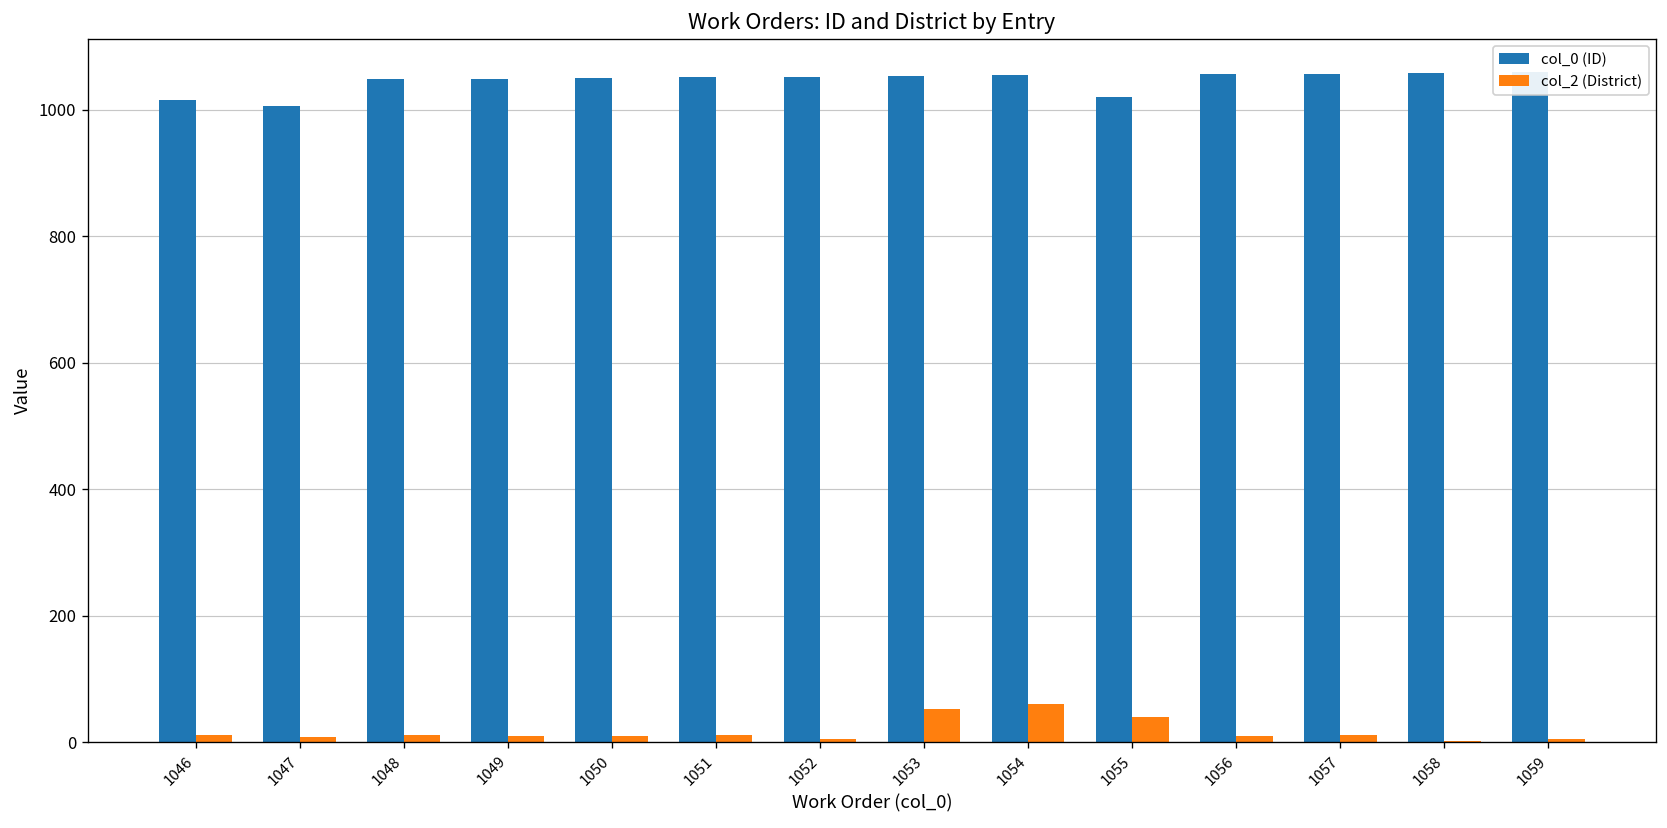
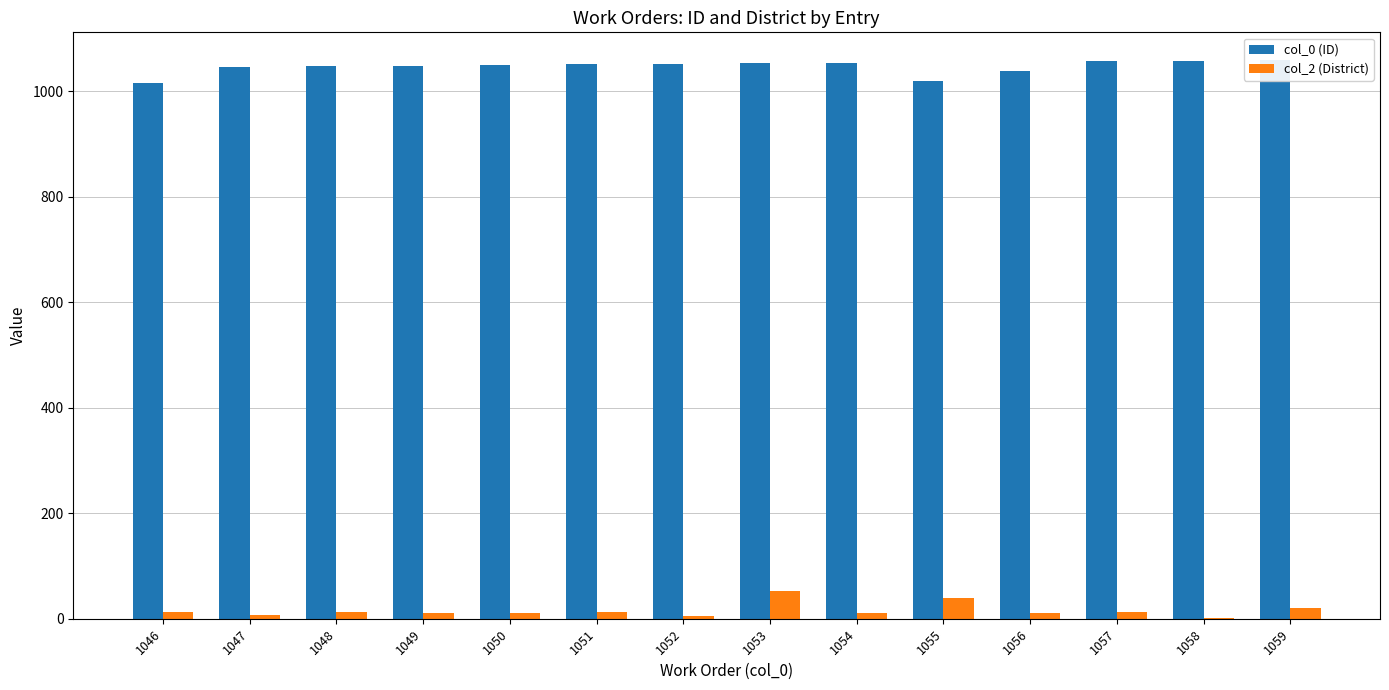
  {
    "col_0 (ID)": {
      "1046": 1020,
-     "1047": 1010,
+     "1047": 1050,
      "1048": 1050,
      "1049": 1050,
      "1050": 1050,
      "1051": 1050,
      "1052": 1050,
      "1053": 1050,
      "1054": 1050,
      "1055": 1020,
-     "1056": 1060,
+     "1056": 1040,
      "1057": 1060,
      "1058": 1060
    },
    "col_2 (District)": {
      "1046": 10,
      "1047": 10,
      "1048": 10,
      "1049": 10,
      "1050": 10,
      "1051": 10,
      "1052": 10,
      "1053": 50,
-     "1054": 60,
+     "1054": 10,
      "1055": 40,
      "1056": 10,
      "1057": 10,
-     "1059": 10
+     "1059": 20
    }
  }
